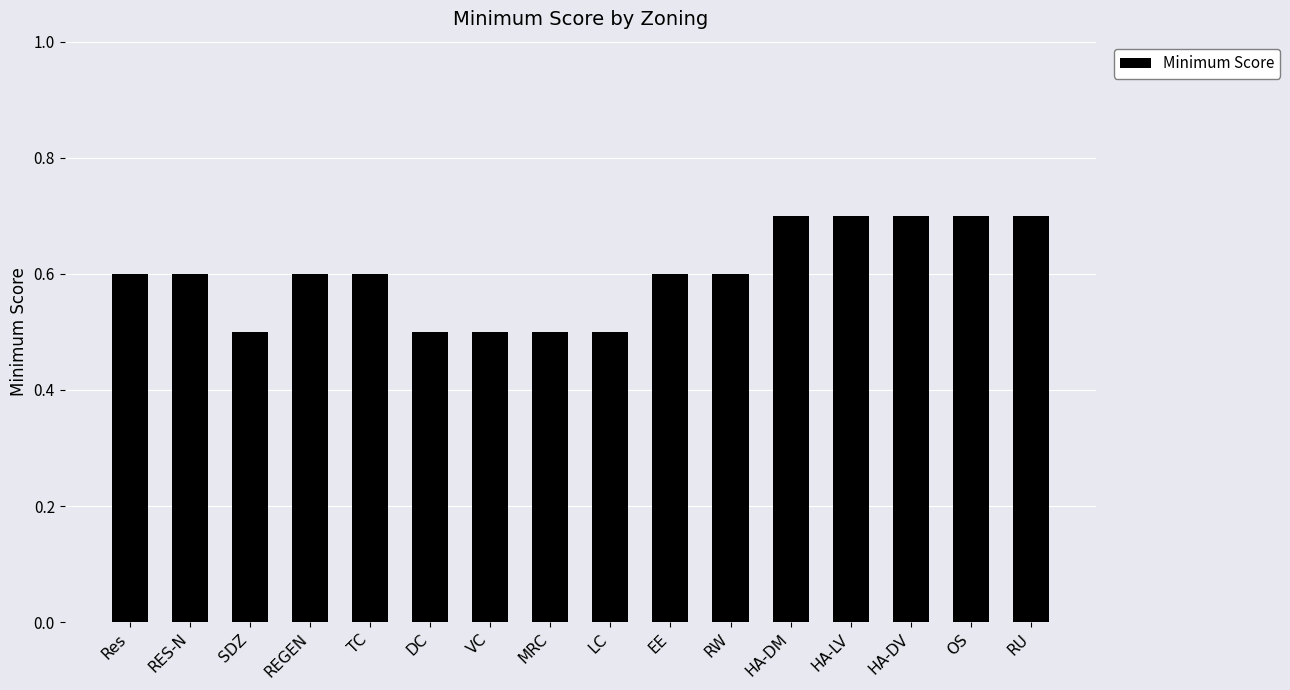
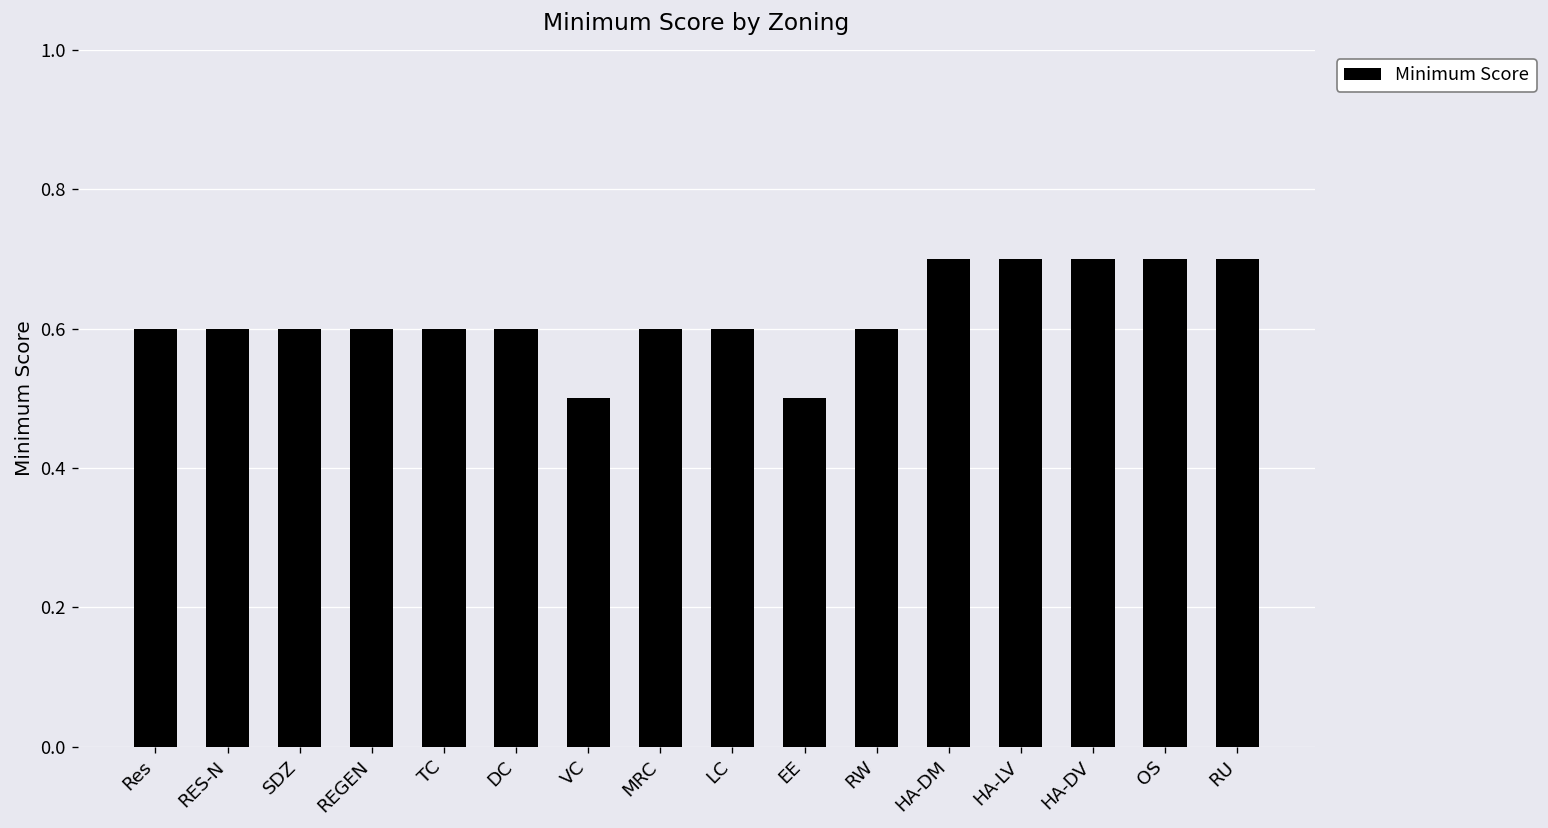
  {
    "Res": 0.6,
    "RES-N": 0.6,
-   "SDZ": 0.5,
+   "SDZ": 0.6,
    "REGEN": 0.6,
    "TC": 0.6,
-   "DC": 0.5,
+   "DC": 0.6,
    "VC": 0.5,
-   "MRC": 0.5,
-   "LC": 0.5,
-   "EE": 0.6,
+   "MRC": 0.6,
+   "LC": 0.6,
+   "EE": 0.5,
    "RW": 0.6,
    "HA-DM": 0.7,
    "HA-LV": 0.7,
    "HA-DV": 0.7,
    "OS": 0.7,
    "RU": 0.7
  }
